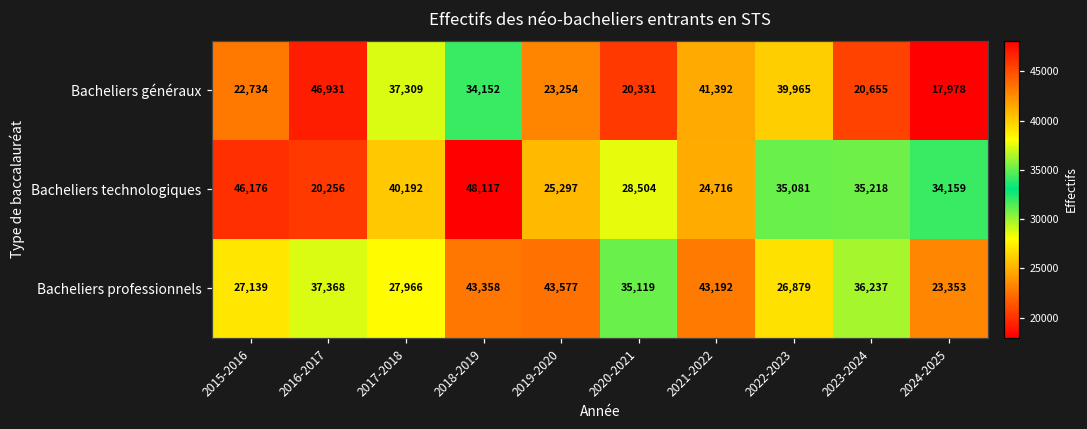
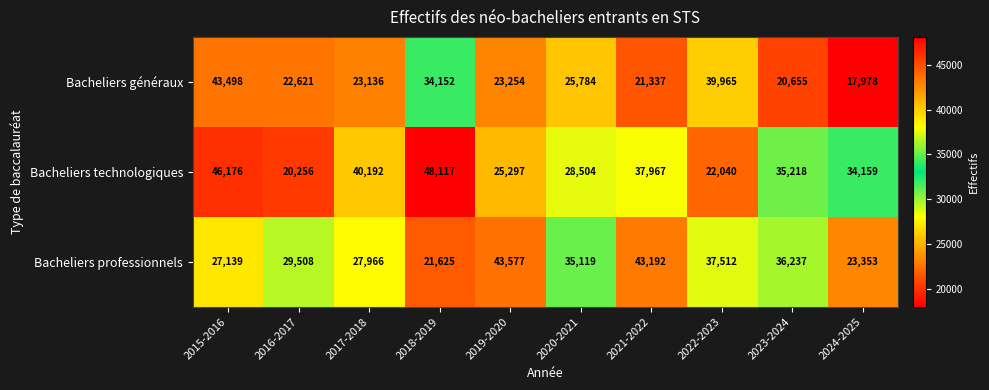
  {
    "Bacheliers généraux": {
-     "2015-2016": "22,734",
-     "2016-2017": "46,931",
-     "2017-2018": "37,309",
+     "2015-2016": "43,498",
+     "2016-2017": "22,621",
+     "2017-2018": "23,136",
      "2018-2019": "34,152",
      "2019-2020": "23,254",
-     "2020-2021": "20,331",
-     "2021-2022": "41,392",
+     "2020-2021": "25,784",
+     "2021-2022": "21,337",
      "2022-2023": "39,965",
      "2023-2024": "20,655",
      "2024-2025": "17,978"
    },
    "Bacheliers technologiques": {
      "2015-2016": "46,176",
      "2016-2017": "20,256",
      "2017-2018": "40,192",
      "2018-2019": "48,117",
      "2019-2020": "25,297",
      "2020-2021": "28,504",
-     "2021-2022": "24,716",
-     "2022-2023": "35,081",
+     "2021-2022": "37,967",
+     "2022-2023": "22,040",
      "2023-2024": "35,218",
      "2024-2025": "34,159"
    },
    "Bacheliers professionnels": {
      "2015-2016": "27,139",
-     "2016-2017": "37,368",
+     "2016-2017": "29,508",
      "2017-2018": "27,966",
-     "2018-2019": "43,358",
+     "2018-2019": "21,625",
      "2019-2020": "43,577",
      "2020-2021": "35,119",
      "2021-2022": "43,192",
-     "2022-2023": "26,879",
+     "2022-2023": "37,512",
      "2023-2024": "36,237",
      "2024-2025": "23,353"
    }
  }
